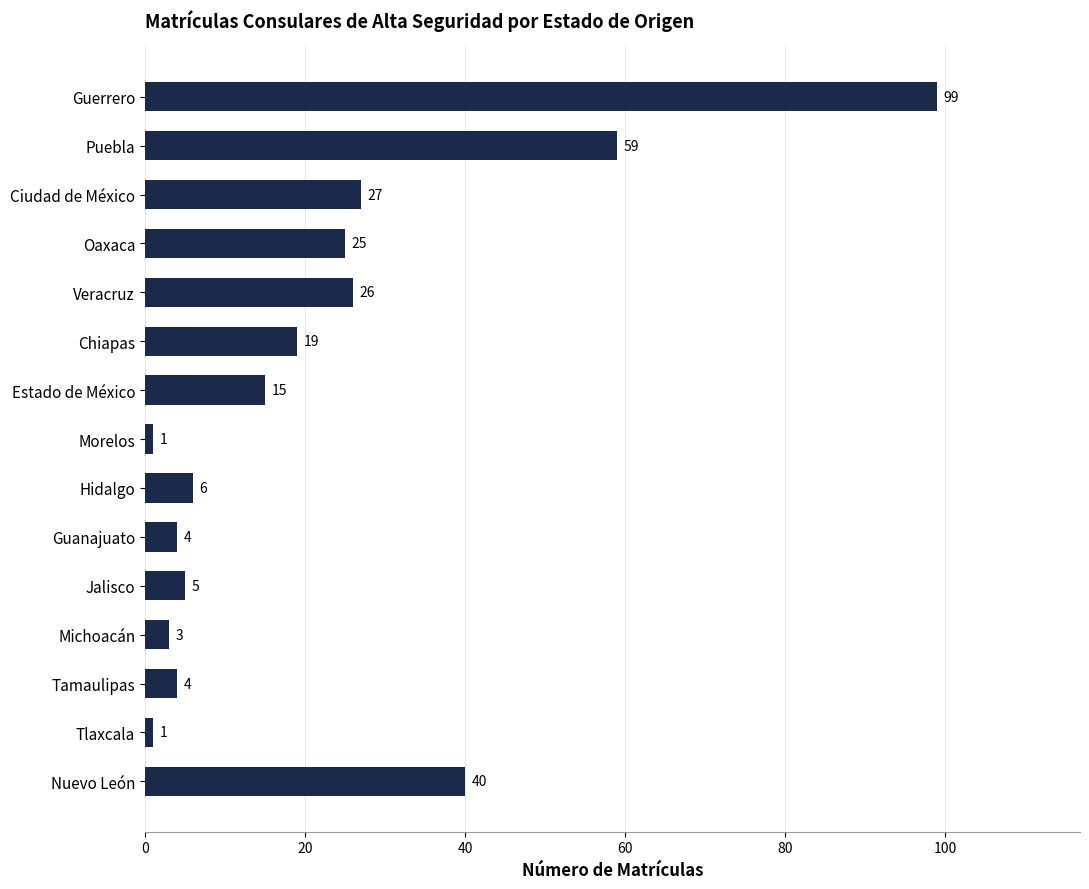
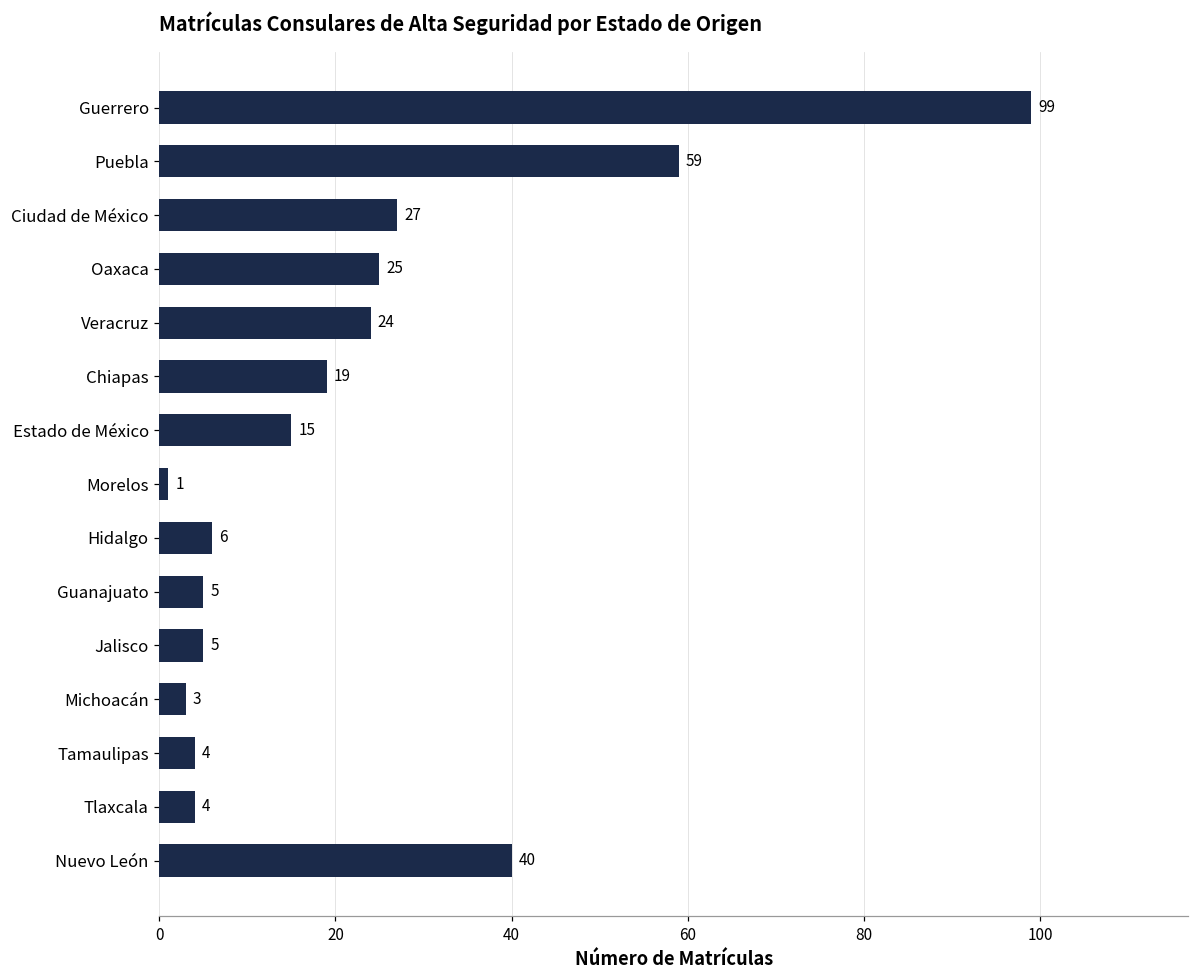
  {
    "Guerrero": 99,
    "Puebla": 59,
    "Ciudad de México": 27,
    "Oaxaca": 25,
-   "Veracruz": 26,
+   "Veracruz": 24,
    "Chiapas": 19,
    "Estado de México": 15,
    "Morelos": 1,
    "Hidalgo": 6,
-   "Guanajuato": 4,
+   "Guanajuato": 5,
    "Jalisco": 5,
    "Michoacán": 3,
    "Tamaulipas": 4,
-   "Tlaxcala": 1,
+   "Tlaxcala": 4,
    "Nuevo León": 40
  }
